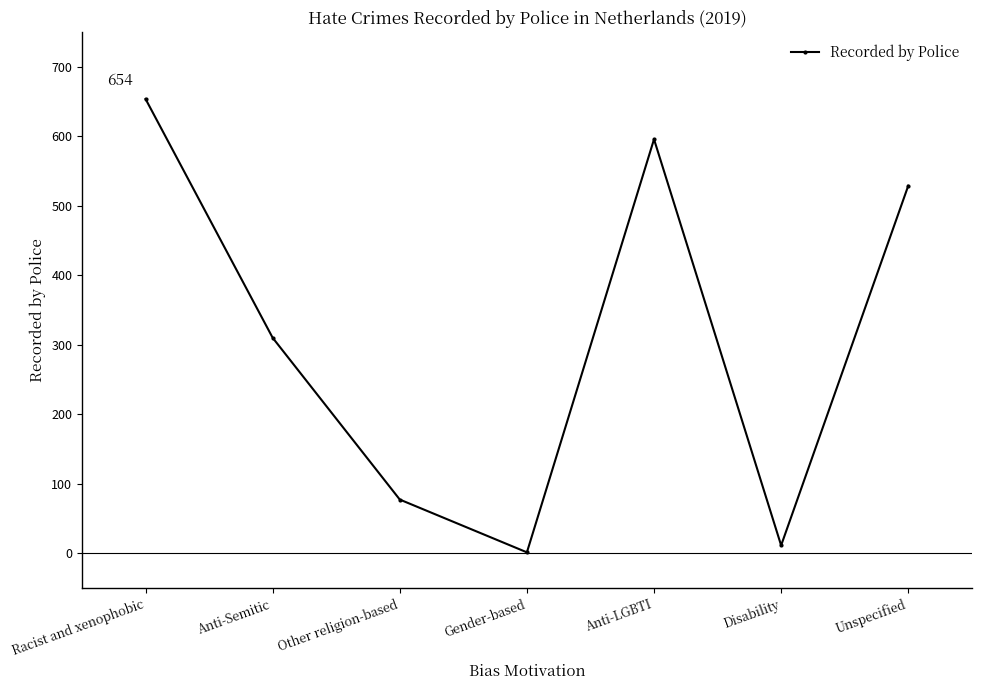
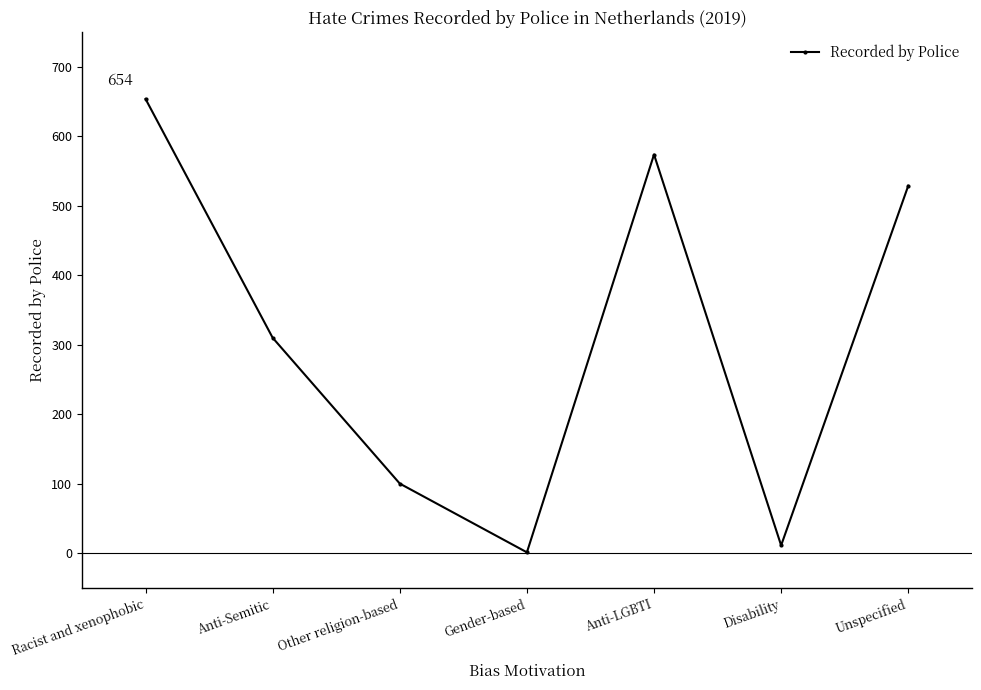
  {
    "Anti-Semitic": 310,
-   "Other religion-based": 80,
+   "Other religion-based": 100,
    "Gender-based": 0,
-   "Anti-LGBTI": 600,
+   "Anti-LGBTI": 570,
    "Disability": 10,
    "Unspecified": 530
  }
